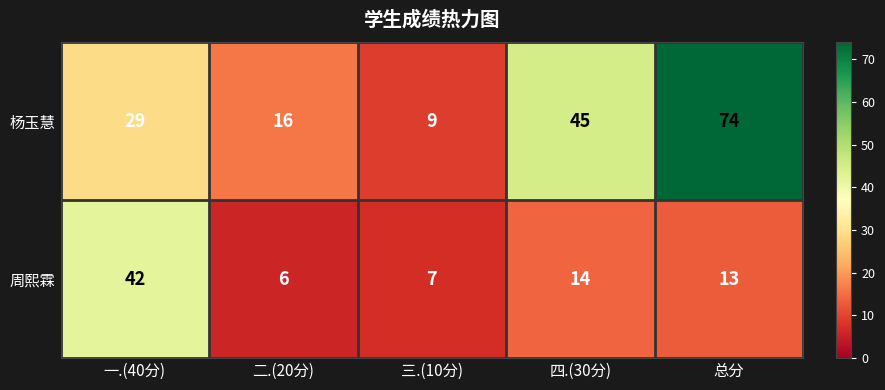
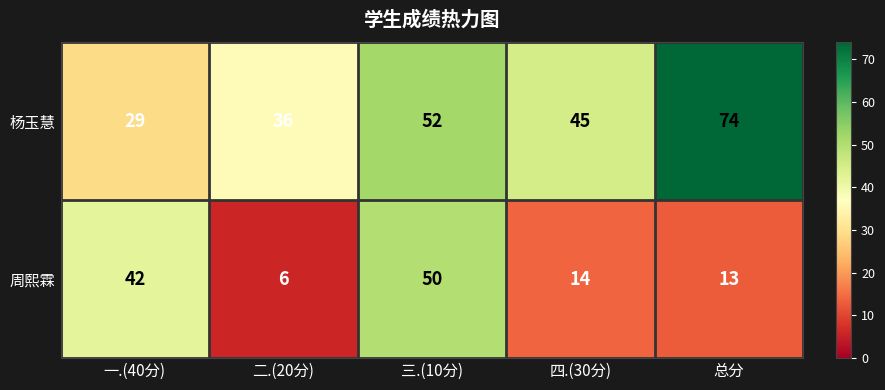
  {
    "杨玉慧": {
      "一.(40分)": 29,
-     "二.(20分)": 16,
-     "三.(10分)": 9,
+     "二.(20分)": 36,
+     "三.(10分)": 52,
      "四.(30分)": 45,
      "总分": 74
    },
    "周熙霖": {
      "一.(40分)": 42,
      "二.(20分)": 6,
-     "三.(10分)": 7,
+     "三.(10分)": 50,
      "四.(30分)": 14,
      "总分": 13
    }
  }
